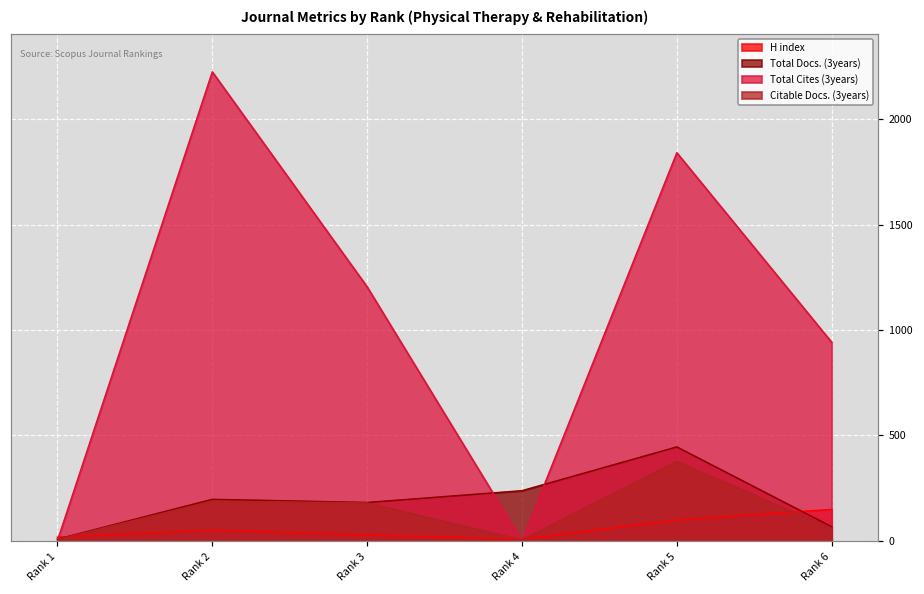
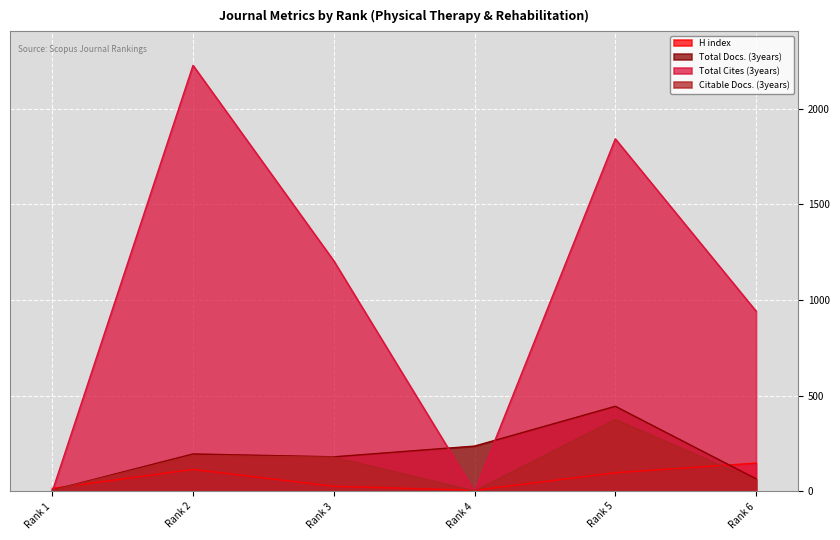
  {
    "H index": {
-     "Rank 2": 50,
+     "Rank 2": 120,
      "Rank 3": 30,
      "Rank 5": 100,
      "Rank 6": 150
    },
    "Total Docs. (3years)": {
      "Rank 4": 240,
      "Rank 5": 450
    }
  }
